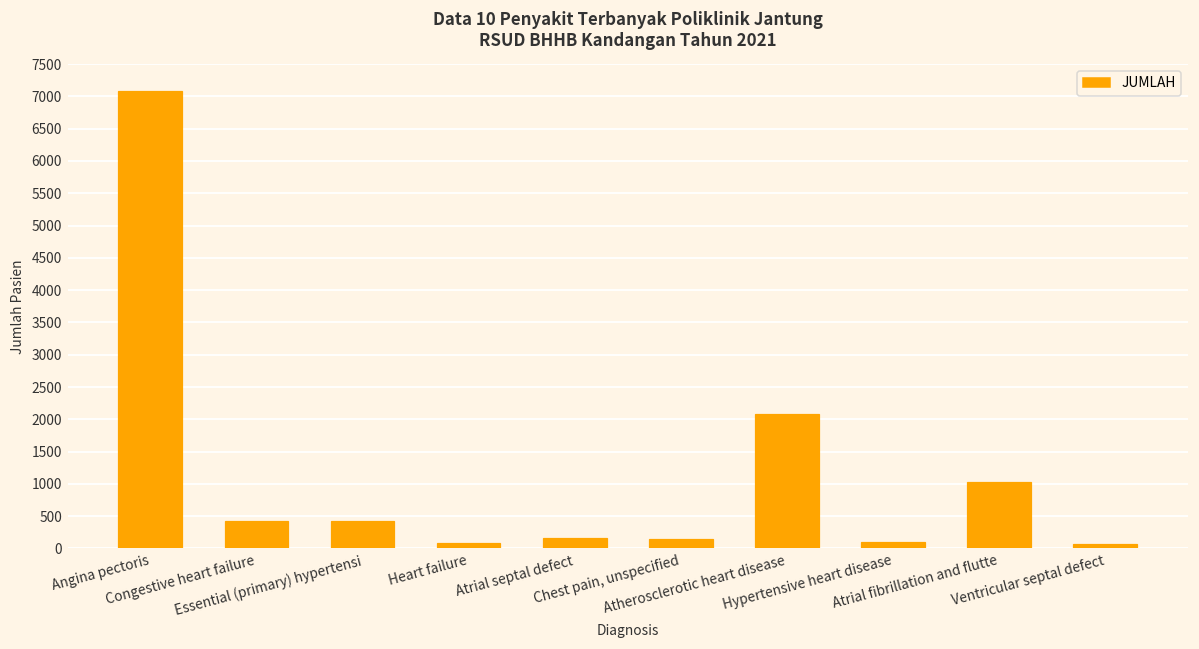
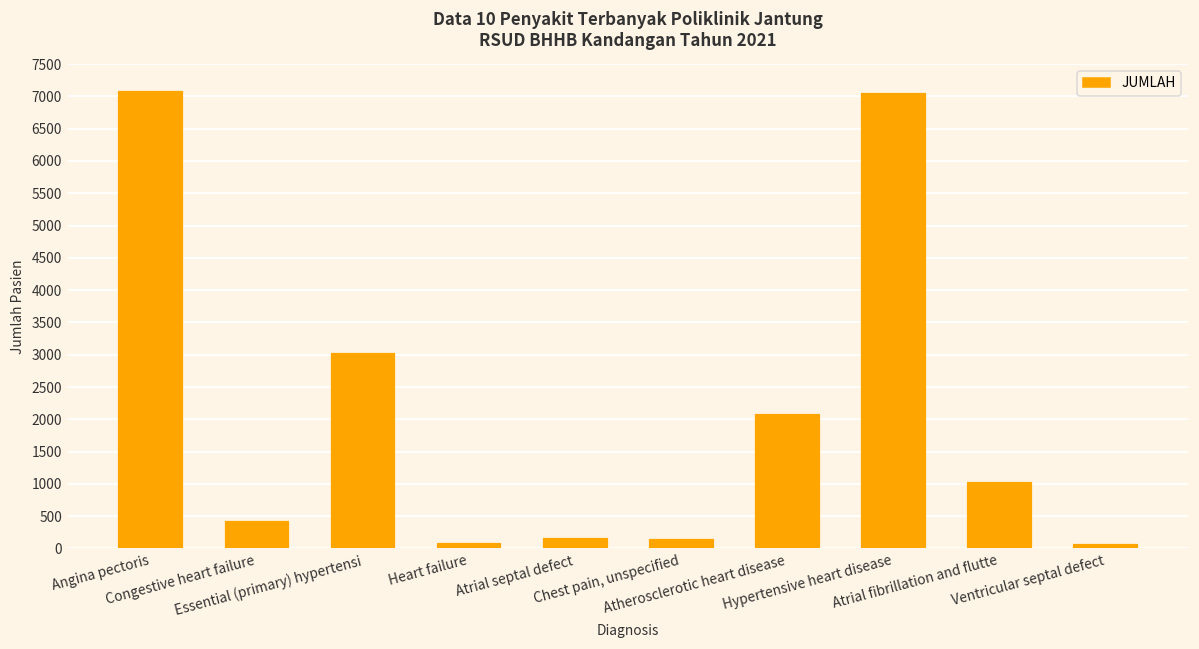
  {
    "Angina pectoris": 7100,
    "Congestive heart failure": 400,
-   "Essential (primary) hypertensi": 400,
+   "Essential (primary) hypertensi": 3000,
    "Heart failure": 100,
    "Atrial septal defect": 200,
    "Chest pain, unspecified": 100,
    "Atherosclerotic heart disease": 2100,
-   "Hypertensive heart disease": 100,
+   "Hypertensive heart disease": 7100,
    "Atrial fibrillation and flutte": 1000,
    "Ventricular septal defect": 100
  }
